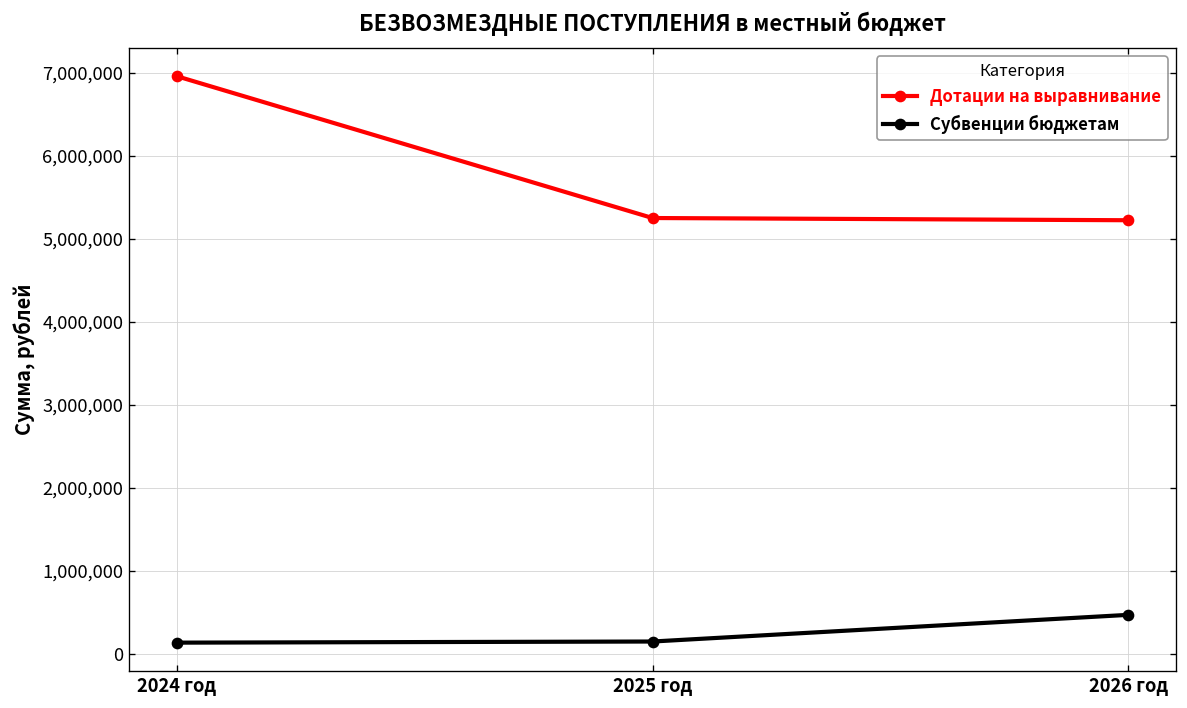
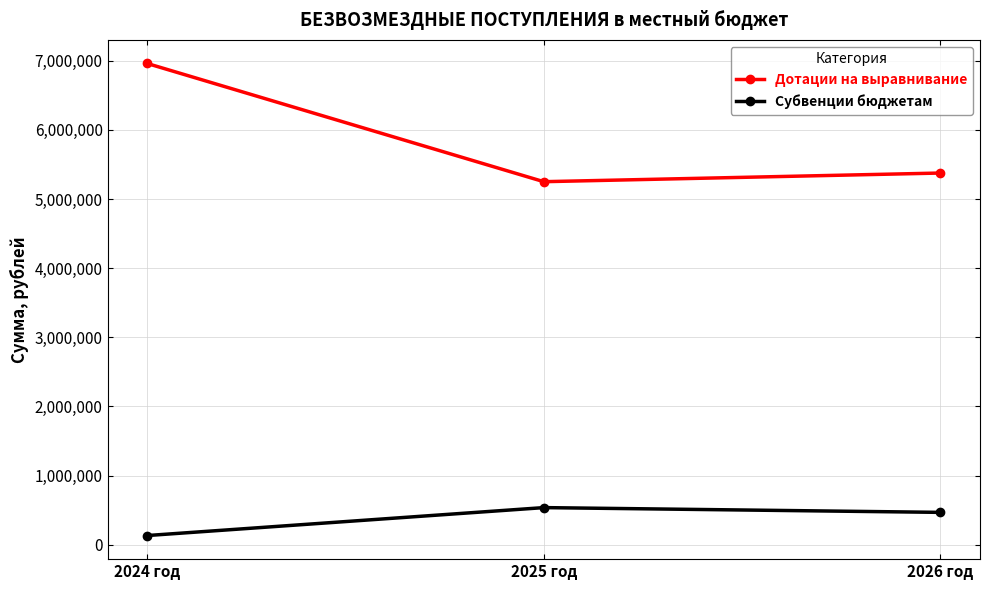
  {
    "Дотации на выравнивание": {
      "2024 год": "7,000,000",
      "2025 год": "5,300,000",
-     "2026 год": "5,200,000"
+     "2026 год": "5,400,000"
    },
    "Субвенции бюджетам": {
      "2024 год": "100,000",
-     "2025 год": "100,000",
+     "2025 год": "500,000",
      "2026 год": "500,000"
    }
  }
